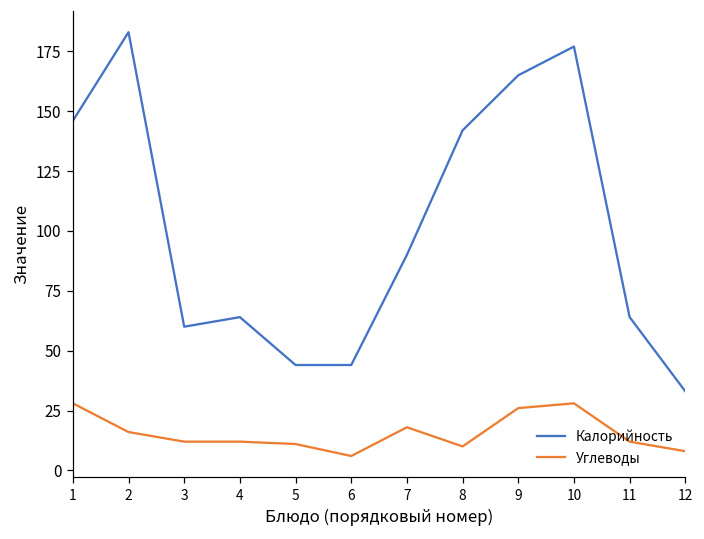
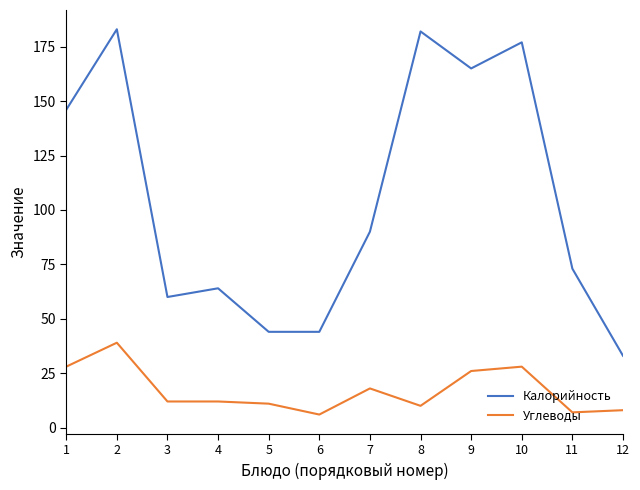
  {
    "Калорийность": {
      "1": 146,
      "2": 183,
      "3": 60,
      "4": 64,
      "5": 44,
      "6": 44,
      "7": 90,
-     "8": 142,
+     "8": 182,
      "9": 165,
      "10": 177,
-     "11": 64,
+     "11": 73,
      "12": 33
    },
    "Углеводы": {
      "1": 28,
-     "2": 16,
+     "2": 39,
      "3": 12,
      "4": 12,
      "5": 11,
      "6": 6,
      "7": 18,
      "8": 10,
      "9": 26,
      "10": 28,
-     "11": 12,
+     "11": 7,
      "12": 8
    }
  }
